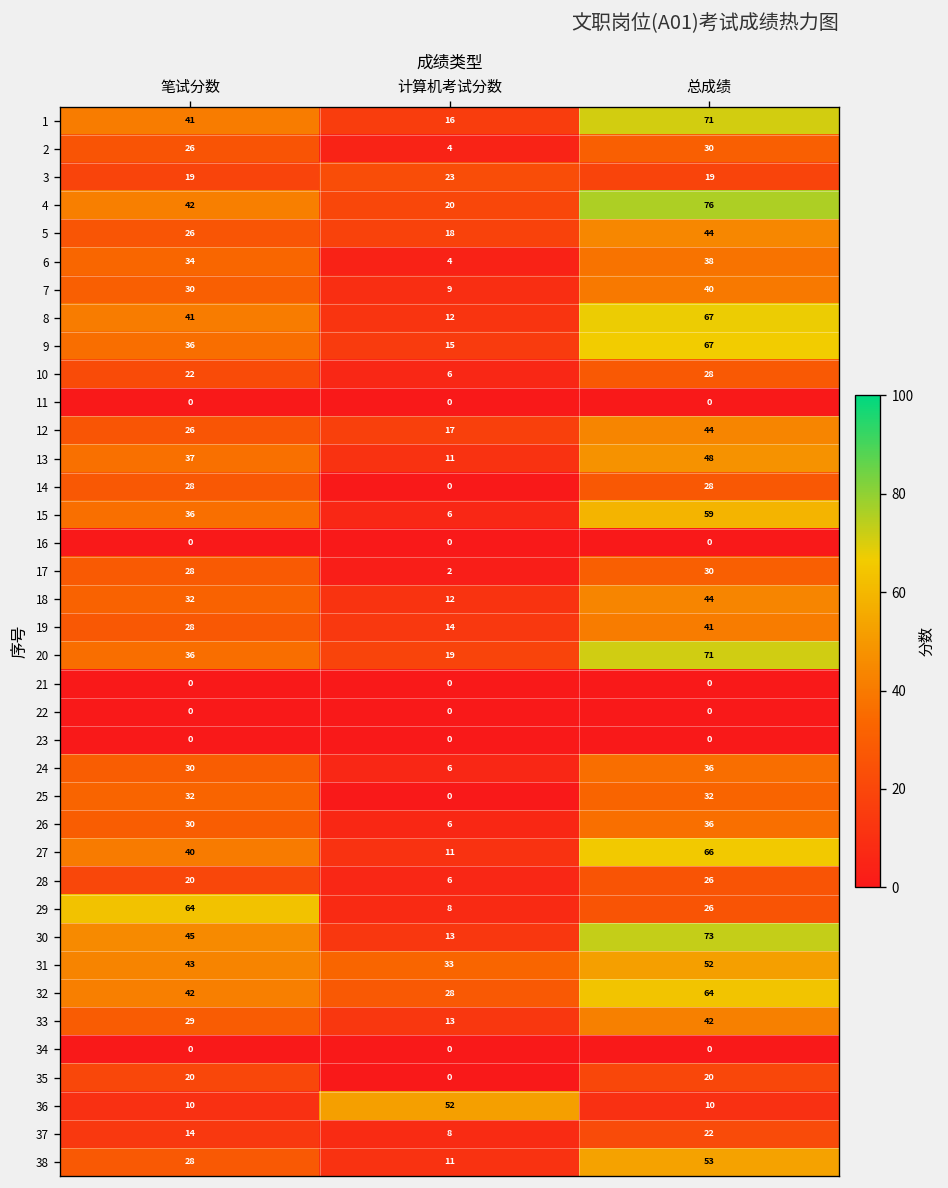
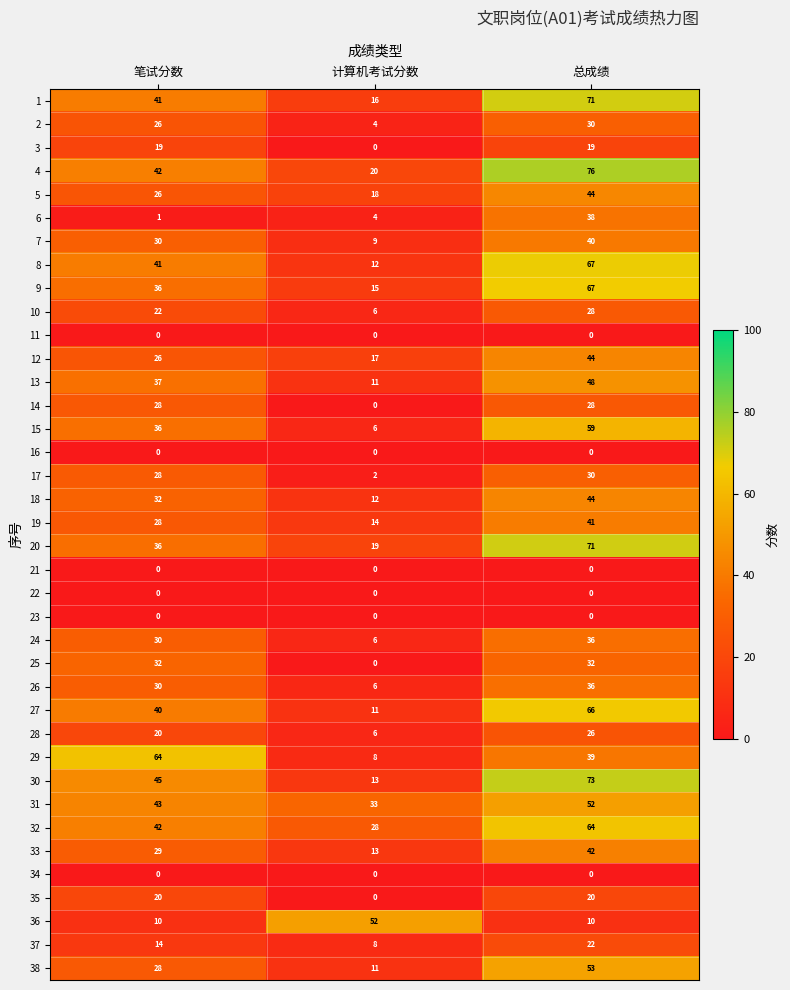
  {
    "1": {
      "笔试分数": 41,
      "计算机考试分数": 16,
      "总成绩": 71
    },
    "2": {
      "笔试分数": 26,
      "计算机考试分数": 4,
      "总成绩": 30
    },
    "3": {
      "笔试分数": 19,
-     "计算机考试分数": 23,
+     "计算机考试分数": 0,
      "总成绩": 19
    },
    "4": {
      "笔试分数": 42,
      "计算机考试分数": 20,
      "总成绩": 76
    },
    "5": {
      "笔试分数": 26,
      "计算机考试分数": 18,
      "总成绩": 44
    },
    "6": {
-     "笔试分数": 34,
+     "笔试分数": 1,
      "计算机考试分数": 4,
      "总成绩": 38
    },
    "7": {
      "笔试分数": 30,
      "计算机考试分数": 9,
      "总成绩": 40
    },
    "8": {
      "笔试分数": 41,
      "计算机考试分数": 12,
      "总成绩": 67
    },
    "9": {
      "笔试分数": 36,
      "计算机考试分数": 15,
      "总成绩": 67
    },
    "10": {
      "笔试分数": 22,
      "计算机考试分数": 6,
      "总成绩": 28
    },
    "11": {
      "笔试分数": 0,
      "计算机考试分数": 0,
      "总成绩": 0
    },
    "12": {
      "笔试分数": 26,
      "计算机考试分数": 17,
      "总成绩": 44
    },
    "13": {
      "笔试分数": 37,
      "计算机考试分数": 11,
      "总成绩": 48
    },
    "14": {
      "笔试分数": 28,
      "计算机考试分数": 0,
      "总成绩": 28
    },
    "15": {
      "笔试分数": 36,
      "计算机考试分数": 6,
      "总成绩": 59
    },
    "16": {
      "笔试分数": 0,
      "计算机考试分数": 0,
      "总成绩": 0
    },
    "17": {
      "笔试分数": 28,
      "计算机考试分数": 2,
      "总成绩": 30
    },
    "18": {
      "笔试分数": 32,
      "计算机考试分数": 12,
      "总成绩": 44
    },
    "19": {
      "笔试分数": 28,
      "计算机考试分数": 14,
      "总成绩": 41
    },
    "20": {
      "笔试分数": 36,
      "计算机考试分数": 19,
      "总成绩": 71
    },
    "21": {
      "笔试分数": 0,
      "计算机考试分数": 0,
      "总成绩": 0
    },
    "22": {
      "笔试分数": 0,
      "计算机考试分数": 0,
      "总成绩": 0
    },
    "23": {
      "笔试分数": 0,
      "计算机考试分数": 0,
      "总成绩": 0
    },
    "24": {
      "笔试分数": 30,
      "计算机考试分数": 6,
      "总成绩": 36
    },
    "25": {
      "笔试分数": 32,
      "计算机考试分数": 0,
      "总成绩": 32
    },
    "26": {
      "笔试分数": 30,
      "计算机考试分数": 6,
      "总成绩": 36
    },
    "27": {
      "笔试分数": 40,
      "计算机考试分数": 11,
      "总成绩": 66
    },
    "28": {
      "笔试分数": 20,
      "计算机考试分数": 6,
      "总成绩": 26
    },
    "29": {
      "笔试分数": 64,
      "计算机考试分数": 8,
-     "总成绩": 26
+     "总成绩": 39
    },
    "30": {
      "笔试分数": 45,
      "计算机考试分数": 13,
      "总成绩": 73
    },
    "31": {
      "笔试分数": 43,
      "计算机考试分数": 33,
      "总成绩": 52
    },
    "32": {
      "笔试分数": 42,
      "计算机考试分数": 28,
      "总成绩": 64
    },
    "33": {
      "笔试分数": 29,
      "计算机考试分数": 13,
      "总成绩": 42
    },
    "34": {
      "笔试分数": 0,
      "计算机考试分数": 0,
      "总成绩": 0
    },
    "35": {
      "笔试分数": 20,
      "计算机考试分数": 0,
      "总成绩": 20
    },
    "36": {
      "笔试分数": 10,
      "计算机考试分数": 52,
      "总成绩": 10
    },
    "37": {
      "笔试分数": 14,
      "计算机考试分数": 8,
      "总成绩": 22
    },
    "38": {
      "笔试分数": 28,
      "计算机考试分数": 11,
      "总成绩": 53
    }
  }
